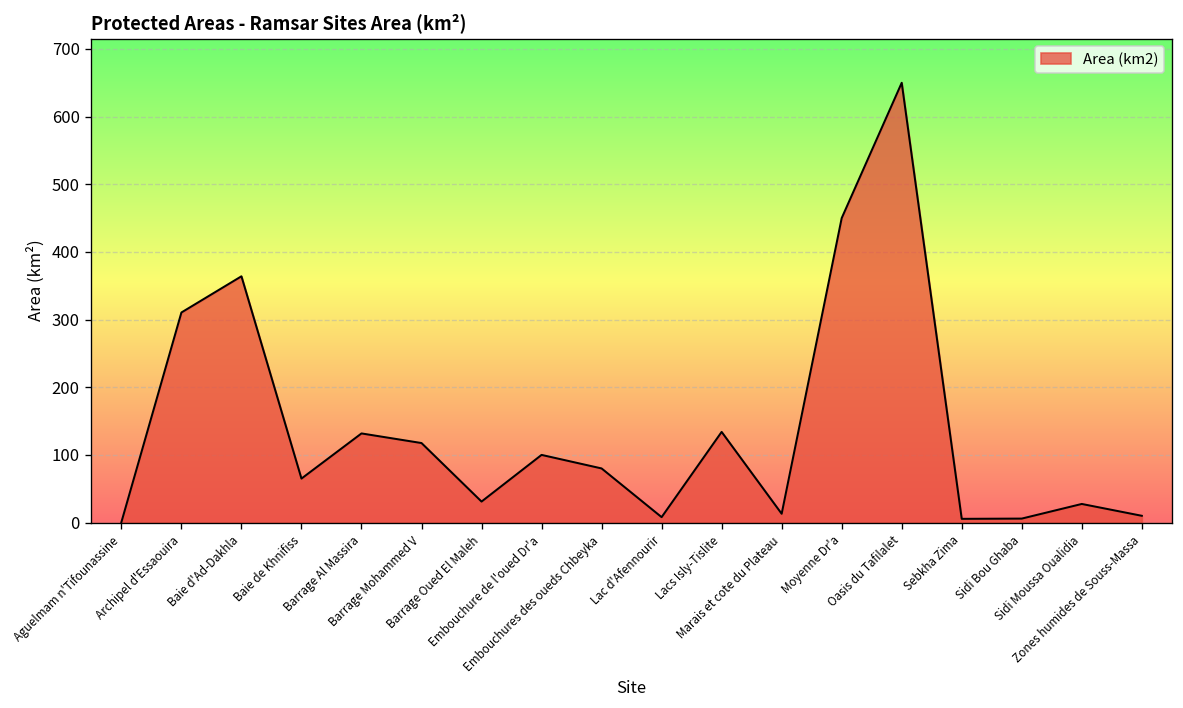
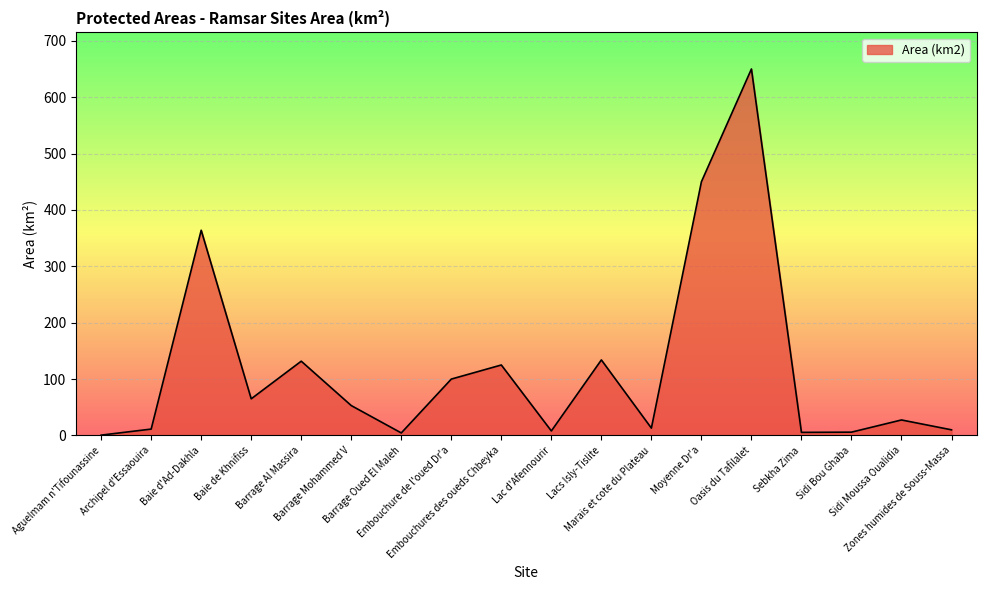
  {
    "Aguelmam n'Tifounassine": 0,
-   "Archipel d'Essaouira": 310,
+   "Archipel d'Essaouira": 10,
    "Baie d'Ad-Dakhla": 360,
    "Baie de Khnifiss": 70,
    "Barrage Al Massira": 130,
-   "Barrage Mohammed V": 120,
-   "Barrage Oued El Maleh": 30,
+   "Barrage Mohammed V": 50,
+   "Barrage Oued El Maleh": 0,
    "Embouchure de l'oued Dr'a": 100,
-   "Embouchures des oueds Chbeyka": 80,
+   "Embouchures des oueds Chbeyka": 130,
    "Lac d'Afennourir": 10,
    "Lacs Isly-Tislite": 130,
    "Marais et cote du Plateau": 10,
    "Moyenne Dr'a": 450,
    "Oasis du Tafilalet": 650,
    "Sebkha Zima": 10,
    "Sidi Bou Ghaba": 10,
    "Sidi Moussa Oualidia": 30,
    "Zones humides de Souss-Massa": 10
  }
